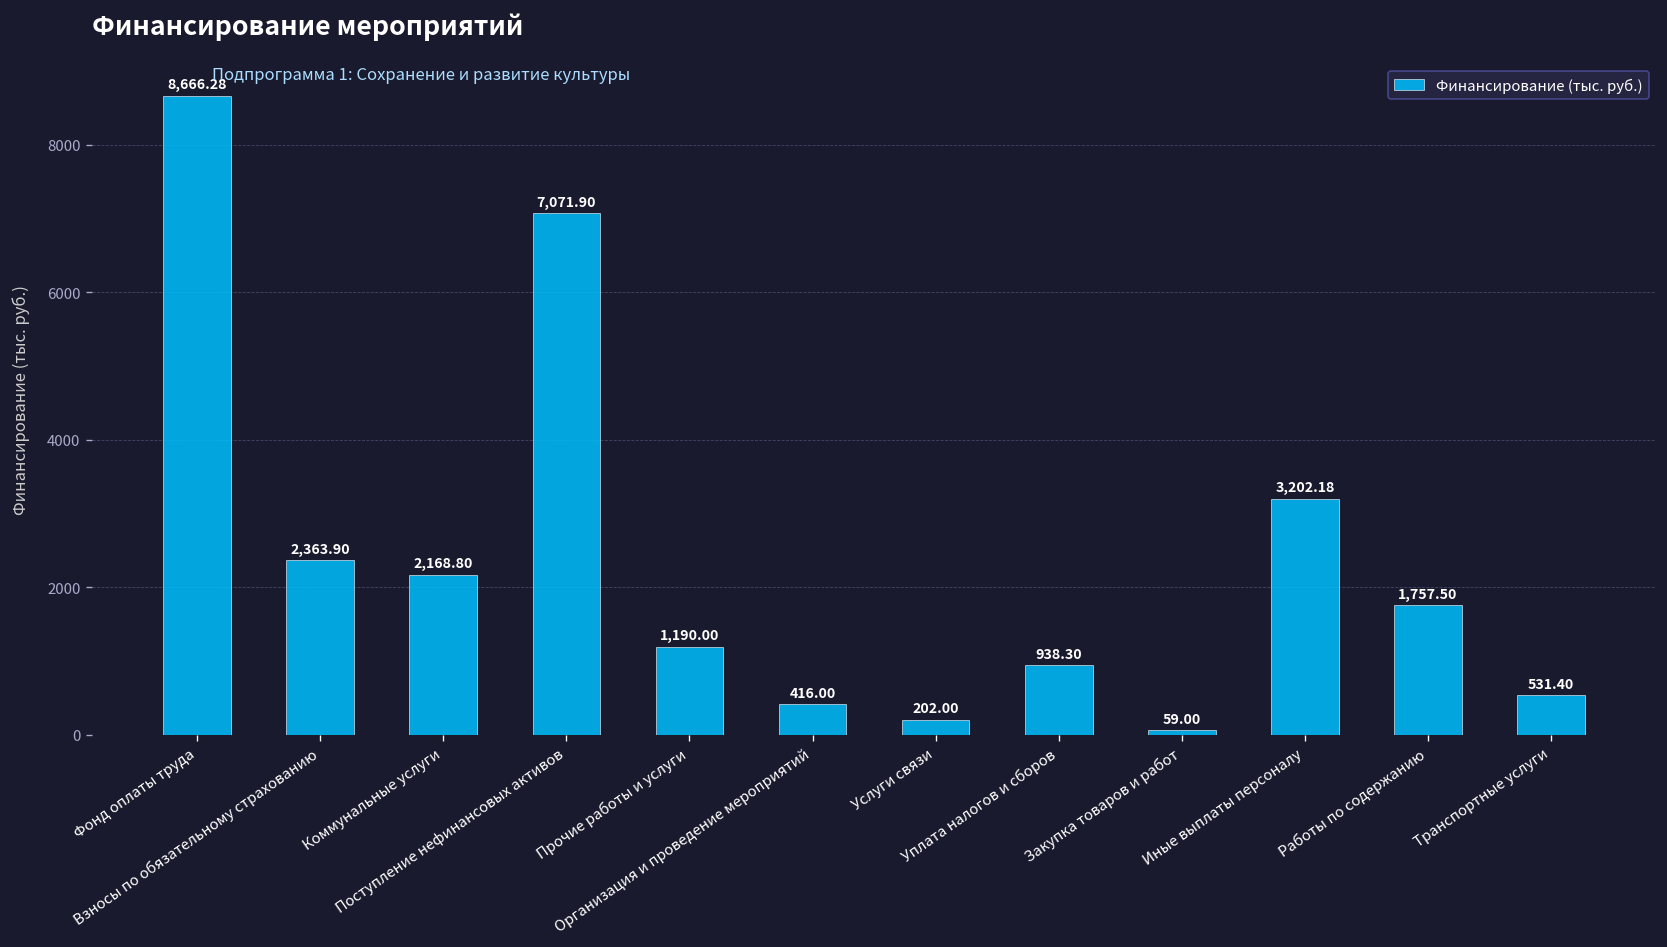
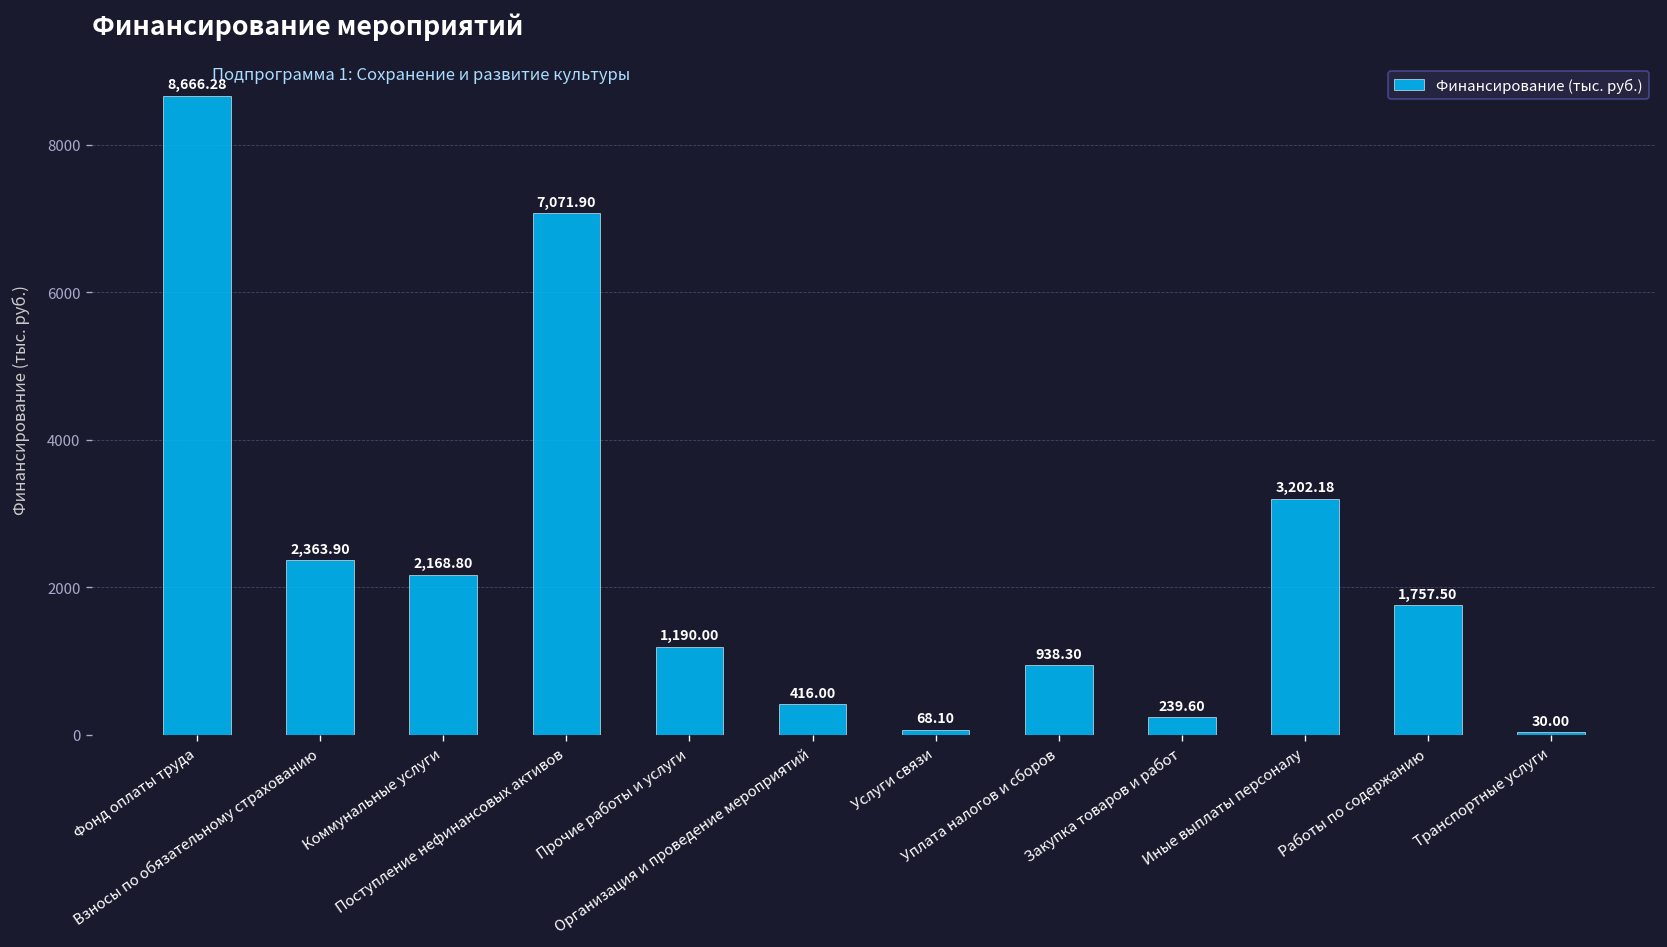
  {
    "Фонд оплаты труда": "8,666.28",
    "Взносы по обязательному страхованию": "2,363.90",
    "Коммунальные услуги": "2,168.80",
    "Поступление нефинансовых активов": "7,071.90",
    "Прочие работы и услуги": "1,190.00",
    "Организация и проведение мероприятий": "416.00",
-   "Услуги связи": "202.00",
+   "Услуги связи": "68.10",
    "Уплата налогов и сборов": "938.30",
-   "Закупка товаров и работ": "59.00",
+   "Закупка товаров и работ": "239.60",
    "Иные выплаты персоналу": "3,202.18",
    "Работы по содержанию": "1,757.50",
-   "Транспортные услуги": "531.40"
+   "Транспортные услуги": "30.00"
  }
